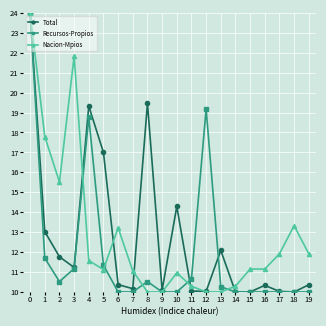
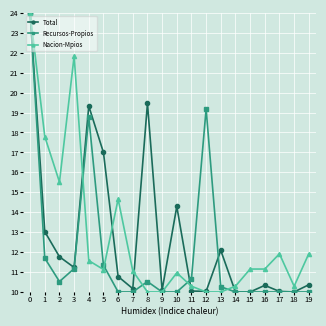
  {
    "Total": {
      "1": 13.0,
      "2": 11.8,
      "4": 19.3,
      "5": 17.0,
-     "6": 10.4,
+     "6": 10.8,
      "7": 10.2,
      "8": 19.5,
      "10": 14.3,
      "11": 10.0,
      "13": 12.1,
      "16": 10.3,
      "19": 10.4
    },
    "Recursos-Propios": {
      "1": 11.7,
      "2": 10.5,
      "4": 18.8,
      "5": 11.3,
      "6": 10.0,
      "7": 10.0,
      "8": 10.5,
      "10": 10.0,
      "11": 10.7,
      "12": 19.2,
      "13": 10.3,
      "16": 10.0,
      "19": 10.0
    },
    "Nacion-Mpios": {
      "1": 17.8,
      "2": 15.5,
      "3": 21.8,
      "4": 11.6,
      "5": 11.1,
-     "6": 13.2,
+     "6": 14.7,
      "7": 11.1,
      "8": 10.0,
      "10": 11.0,
      "11": 10.3,
      "13": 10.0,
      "14": 10.3,
      "15": 11.1,
      "16": 11.1,
      "17": 11.9,
-     "18": 13.3,
+     "18": 10.3,
      "19": 11.9
    }
  }
